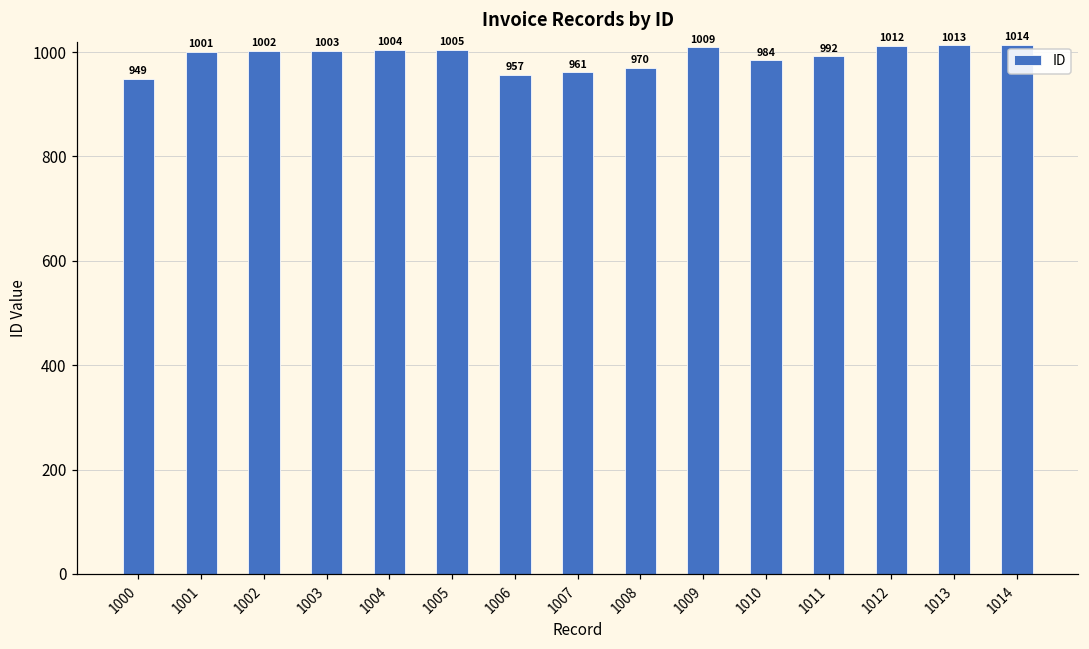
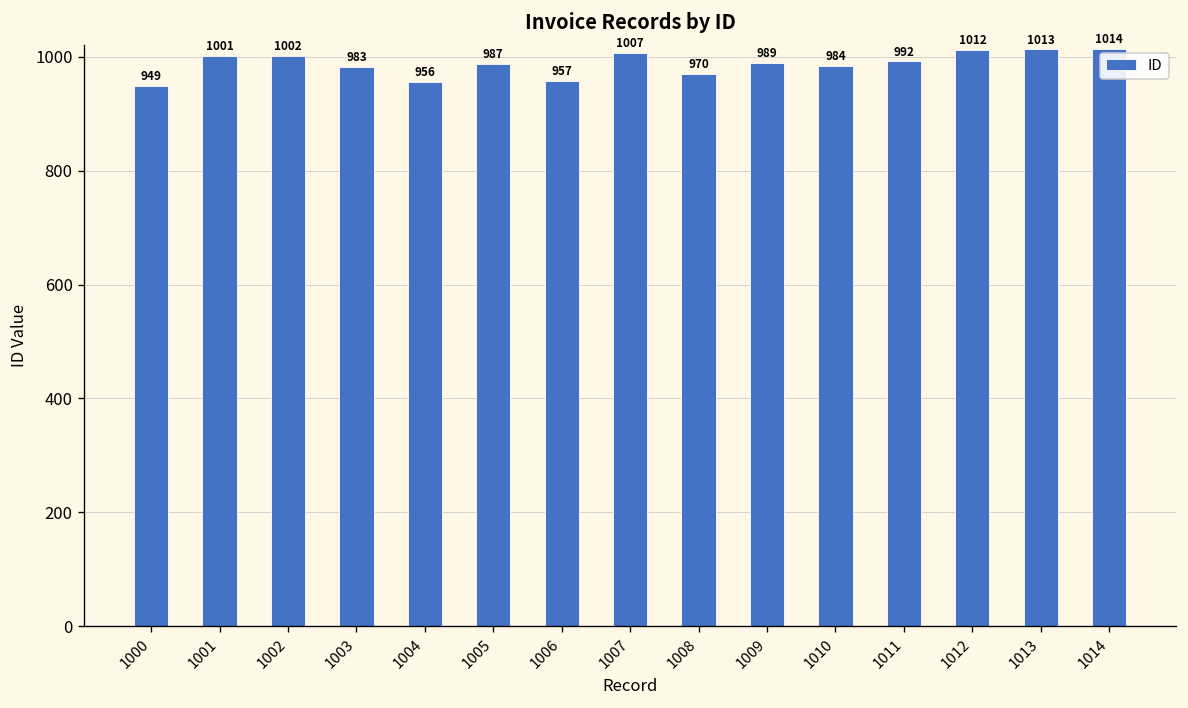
  {
    "1000": 949,
    "1001": 1001,
    "1002": 1002,
-   "1003": 1003,
-   "1004": 1004,
-   "1005": 1005,
+   "1003": 983,
+   "1004": 956,
+   "1005": 987,
    "1006": 957,
-   "1007": 961,
+   "1007": 1007,
    "1008": 970,
-   "1009": 1009,
+   "1009": 989,
    "1010": 984,
    "1011": 992,
    "1012": 1012,
    "1013": 1013,
    "1014": 1014
  }
